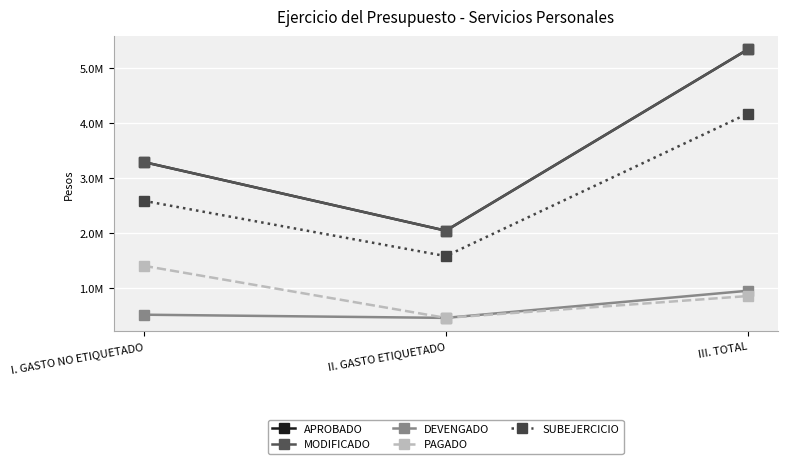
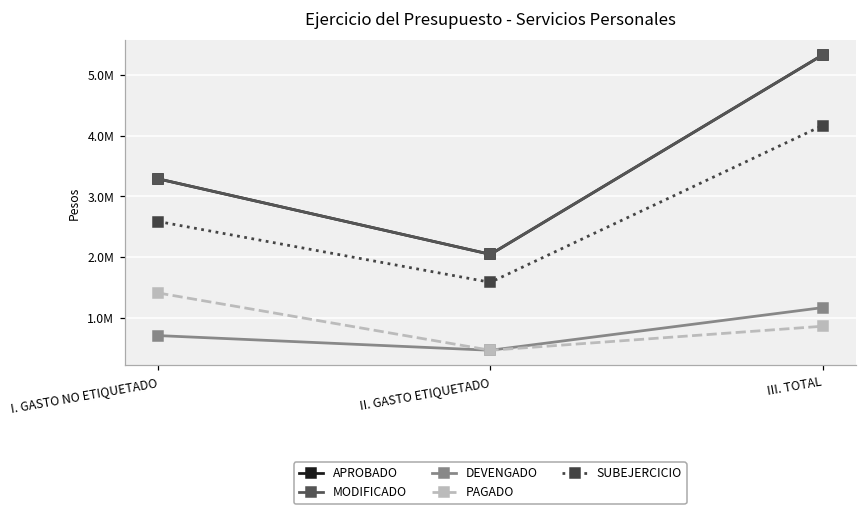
  {
    "DEVENGADO": {
-     "I. GASTO NO ETIQUETADO": 500000,
-     "III. TOTAL": 1000000
+     "I. GASTO NO ETIQUETADO": 700000,
+     "III. TOTAL": 1200000
    },
    "PAGADO": {
      "I. GASTO NO ETIQUETADO": 1400000,
      "III. TOTAL": 900000
    }
  }
